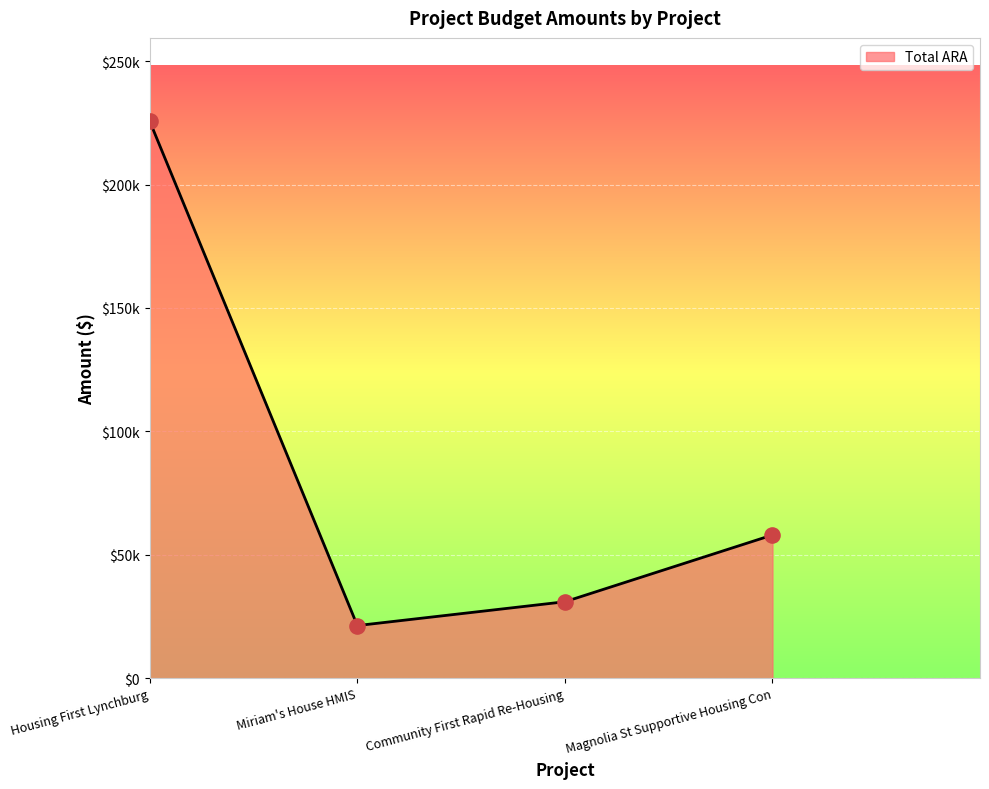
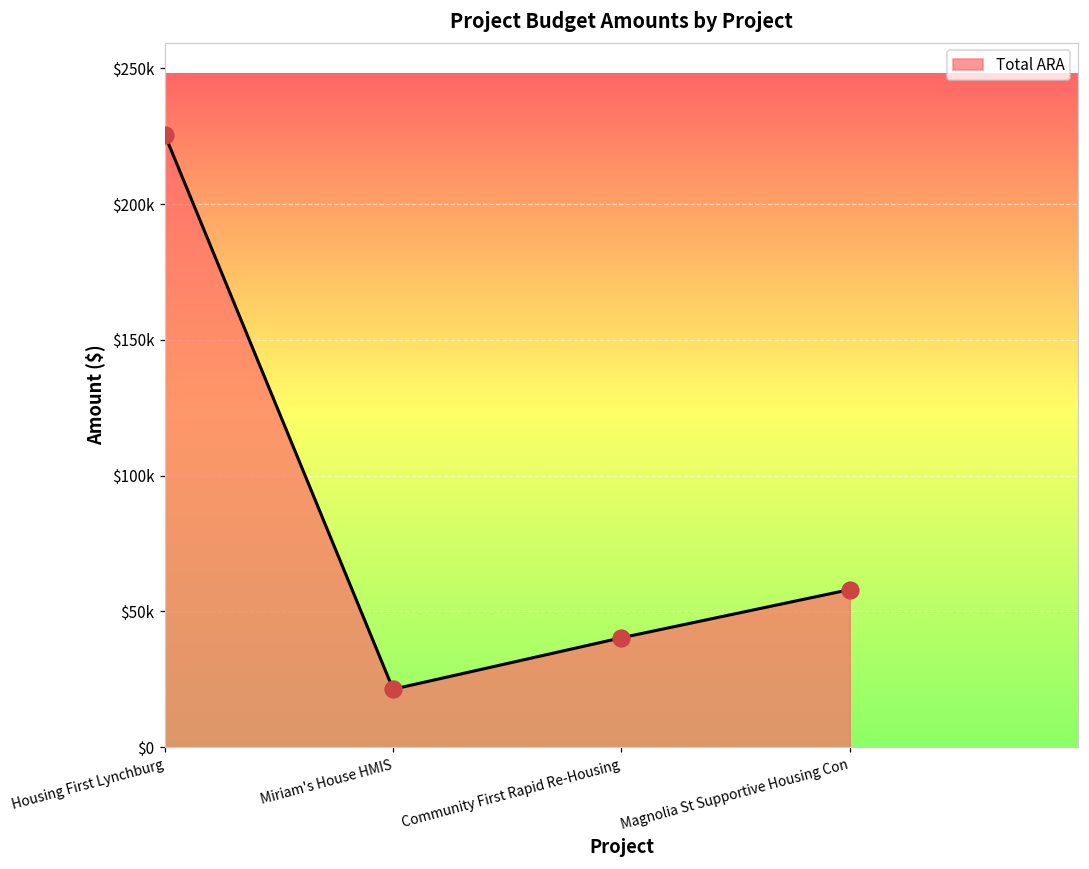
  {
    "Housing First Lynchburg": "$226000",
    "Miriam's House HMIS": "$21000",
-   "Community First Rapid Re-Housing": "$31000",
+   "Community First Rapid Re-Housing": "$40000",
    "Magnolia St Supportive Housing Con": "$58000"
  }
